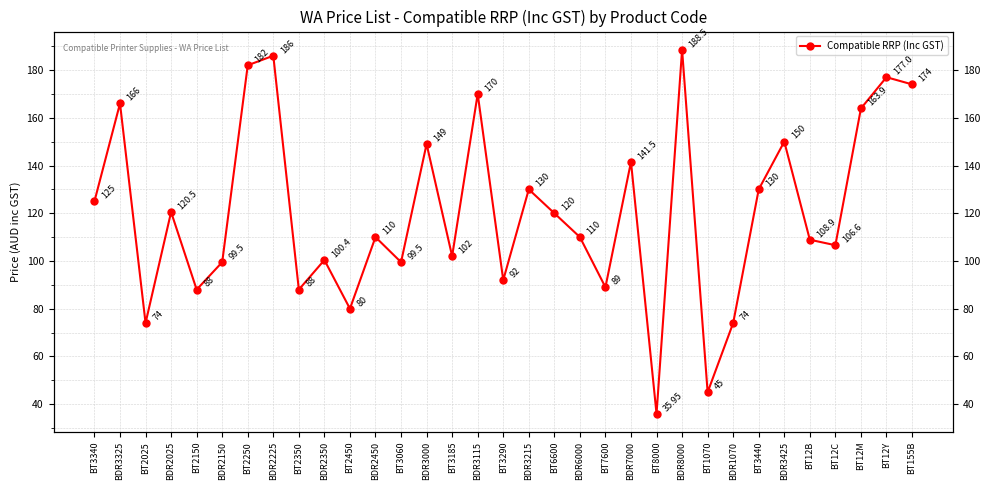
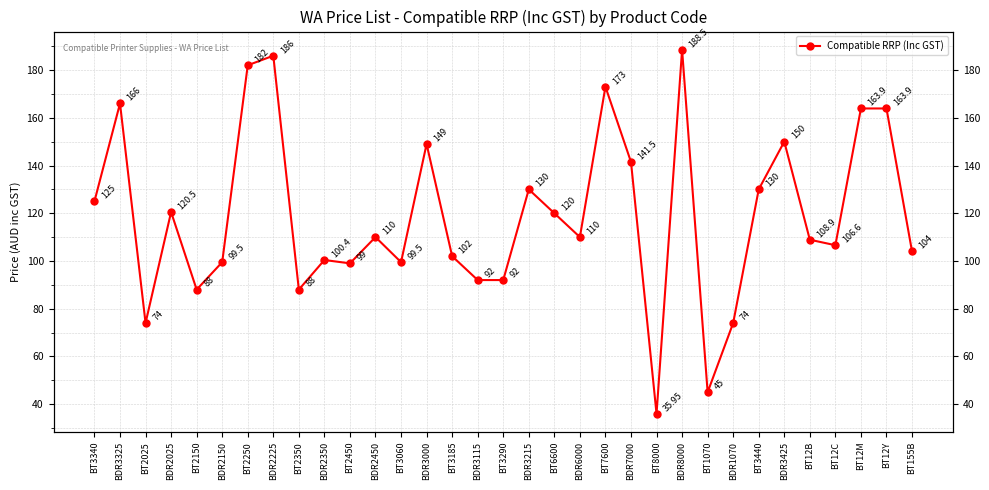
  {
    "BT3340": 125,
    "BDR3325": 166,
    "BT2025": 74,
    "BDR2025": 120.5,
    "BT2150": 88,
    "BDR2150": 99.5,
    "BT2250": 182,
    "BDR2225": 186,
    "BT2350": 88,
    "BDR2350": 100.4,
-   "BT2450": 80,
+   "BT2450": 99,
    "BDR2450": 110,
    "BT3060": 99.5,
    "BDR3000": 149,
    "BT3185": 102,
-   "BDR3115": 170,
+   "BDR3115": 92,
    "BT3290": 92,
    "BDR3215": 130,
    "BT6600": 120,
    "BDR6000": 110,
-   "BT7600": 89,
+   "BT7600": 173,
    "BDR7000": 141.5,
    "BT8000": 35.95,
    "BDR8000": 188.5,
    "BT1070": 45,
    "BDR1070": 74,
    "BT3440": 130,
    "BDR3425": 150,
    "BT12B": 108.9,
    "BT12C": 106.6,
    "BT12M": 163.9,
-   "BT12Y": 177.0,
-   "BT155B": 174
+   "BT12Y": 163.9,
+   "BT155B": 104
  }
